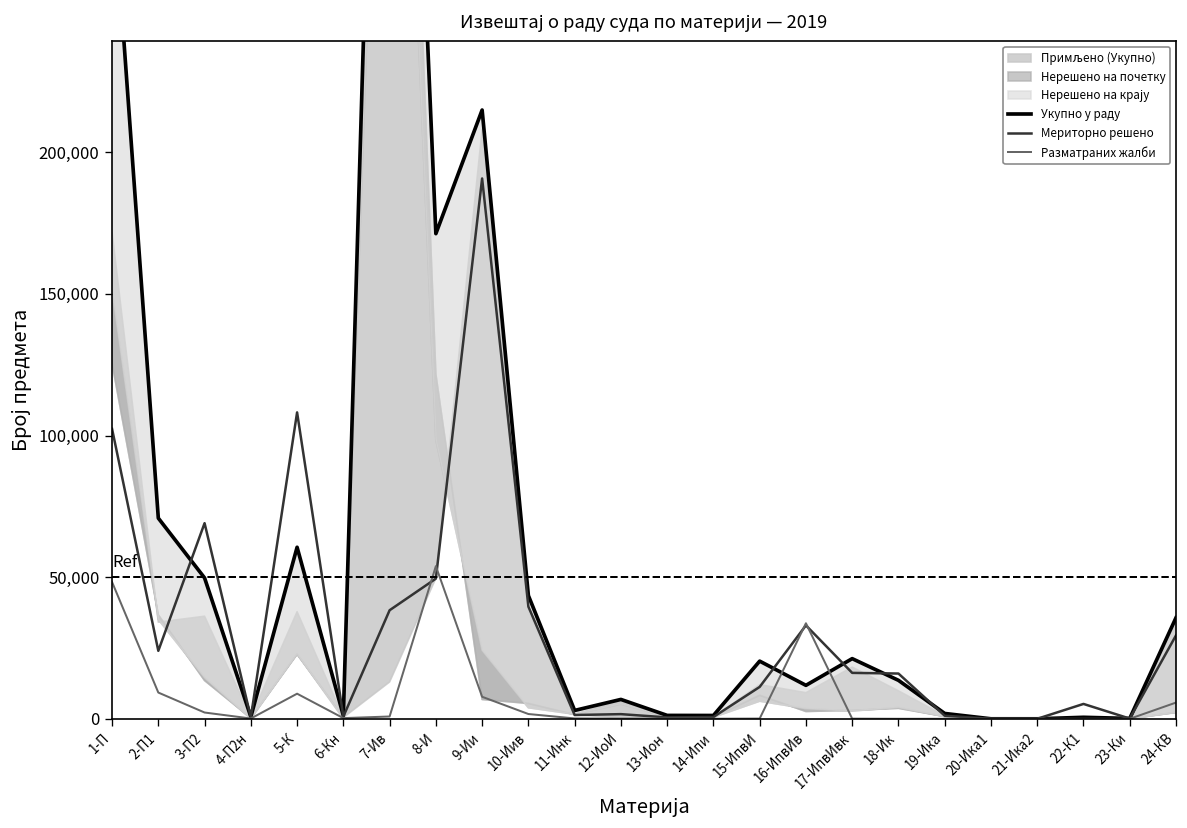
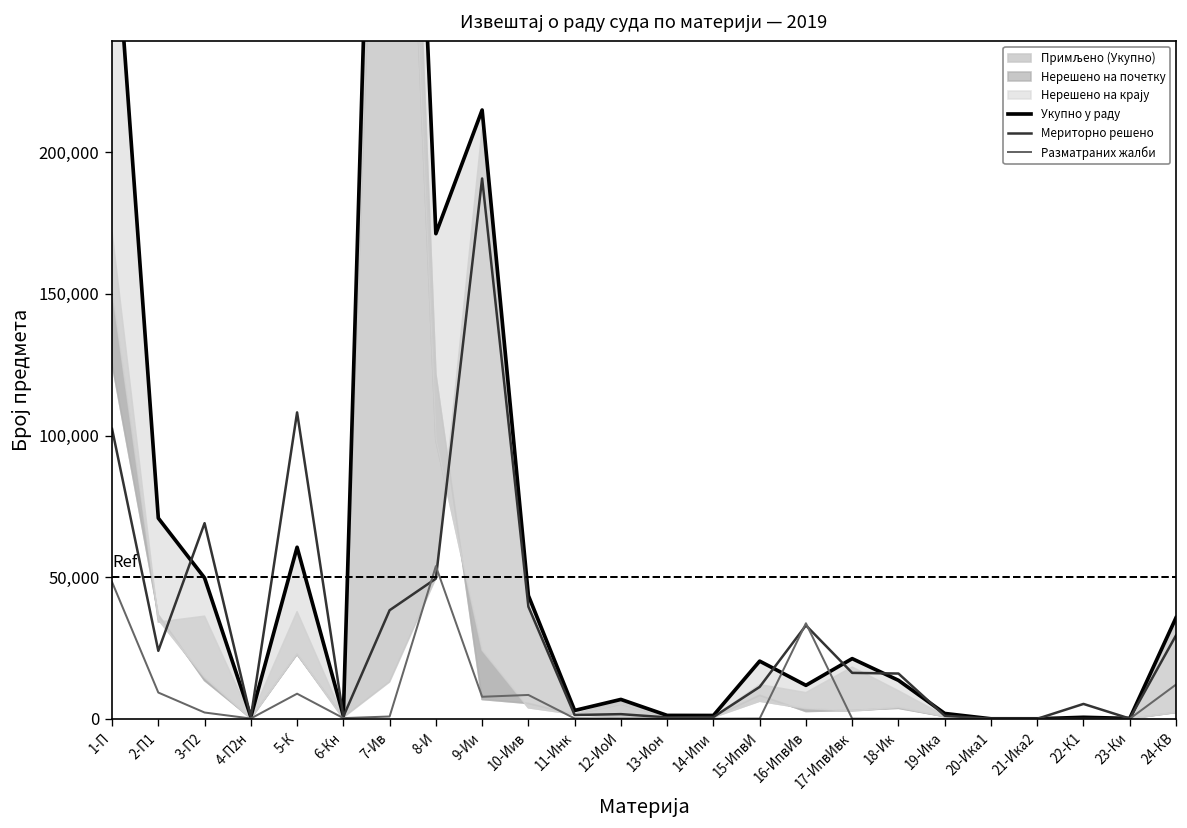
  {
    "Мериторно решено": {
      "1-П": "102,000",
      "2-П1": "24,000",
      "3-П2": "69,000",
      "5-К": "108,000",
      "7-Ив": "38,000",
      "8-И": "49,000",
      "9-Ии": "191,000",
      "10-Иив": "40,000",
      "12-ИоИ": "2,000",
      "17-ИпвИвк": "16,000",
      "18-Ик": "16,000",
      "22-К1": "5,000",
      "24-КВ": "29,000"
    },
    "Разматраних жалби": {
      "1-П": "48,000",
      "2-П1": "9,000",
      "3-П2": "2,000",
      "5-К": "9,000",
      "7-Ив": "1,000",
      "8-И": "54,000",
      "9-Ии": "8,000",
-     "10-Иив": "2,000",
+     "10-Иив": "8,000",
      "11-Инк": "0",
      "12-ИоИ": "0",
      "15-ИпвИ": "0",
      "17-ИпвИвк": "0",
      "18-Ик": "0",
-     "24-КВ": "6,000"
+     "24-КВ": "12,000"
    }
  }
